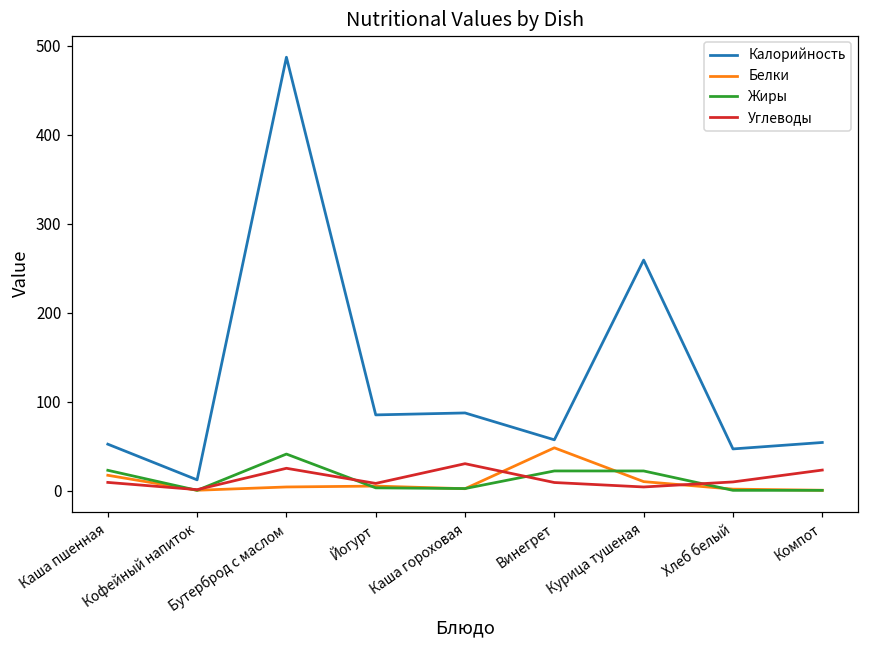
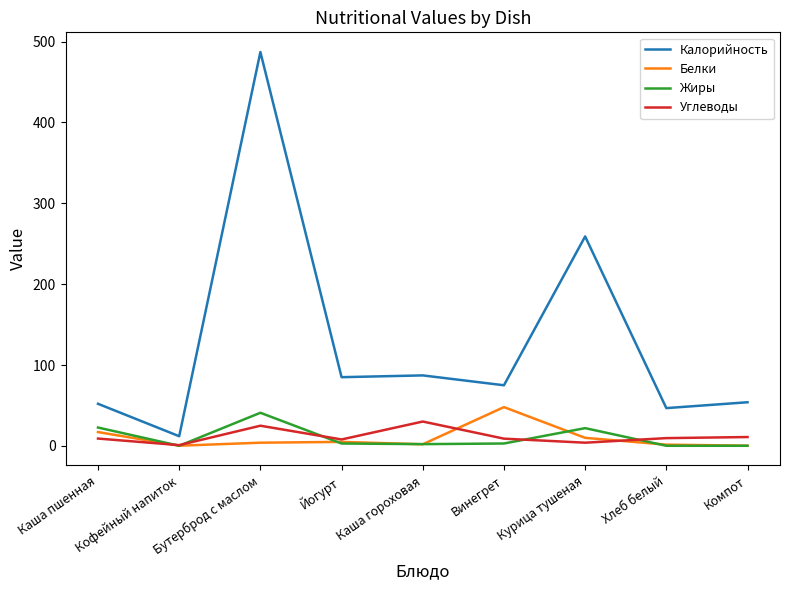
  {
    "Калорийность": {
      "Каша пшенная": 50,
      "Кофейный напиток": 10,
      "Бутерброд с маслом": 490,
      "Йогурт": 90,
      "Каша гороховая": 90,
-     "Винегрет": 60,
+     "Винегрет": 80,
      "Курица тушеная": 260,
      "Хлеб белый": 50,
      "Компот": 50
    },
    "Белки": {
      "Каша пшенная": 20,
      "Бутерброд с маслом": 0,
      "Винегрет": 50,
      "Курица тушеная": 10
    },
    "Жиры": {
      "Каша пшенная": 20,
      "Бутерброд с маслом": 40,
-     "Винегрет": 20,
+     "Винегрет": 0,
      "Курица тушеная": 20
    },
    "Углеводы": {
      "Каша пшенная": 10,
      "Бутерброд с маслом": 30,
      "Каша гороховая": 30,
      "Винегрет": 10,
      "Курица тушеная": 0,
      "Хлеб белый": 10,
-     "Компот": 20
+     "Компот": 10
    }
  }
